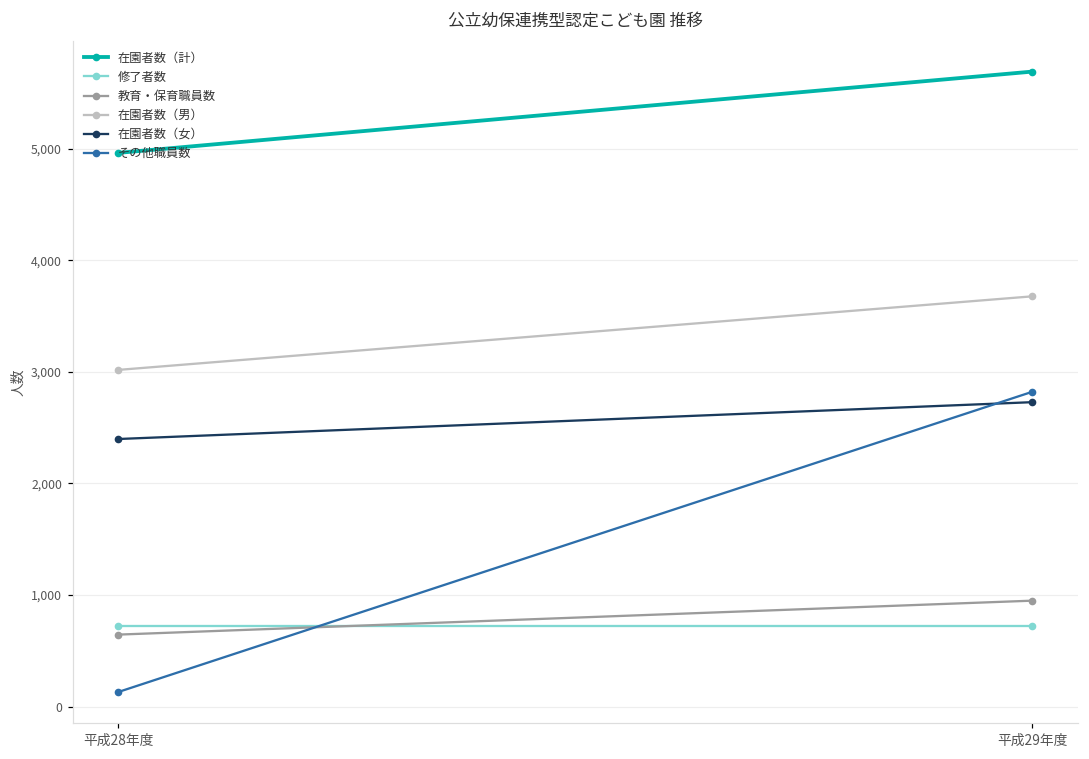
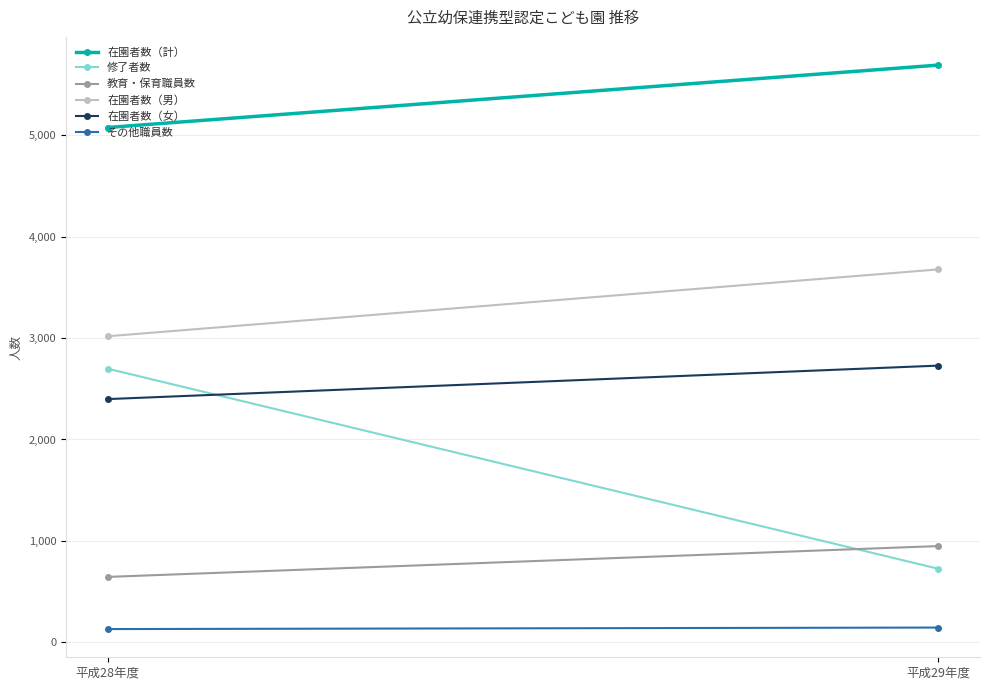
  {
    "在園者数（計）": {
-     "平成28年度": "4,960",
+     "平成28年度": "5,070",
      "平成29年度": "5,690"
    },
    "修了者数": {
-     "平成28年度": "730",
+     "平成28年度": "2,700",
      "平成29年度": "730"
    },
    "教育・保育職員数": {
      "平成28年度": "650",
      "平成29年度": "950"
    },
    "在園者数（男）": {
      "平成28年度": "3,020",
      "平成29年度": "3,680"
    },
    "在園者数（女）": {
      "平成28年度": "2,400",
      "平成29年度": "2,730"
    },
    "その他職員数": {
      "平成28年度": "130",
-     "平成29年度": "2,820"
+     "平成29年度": "150"
    }
  }
